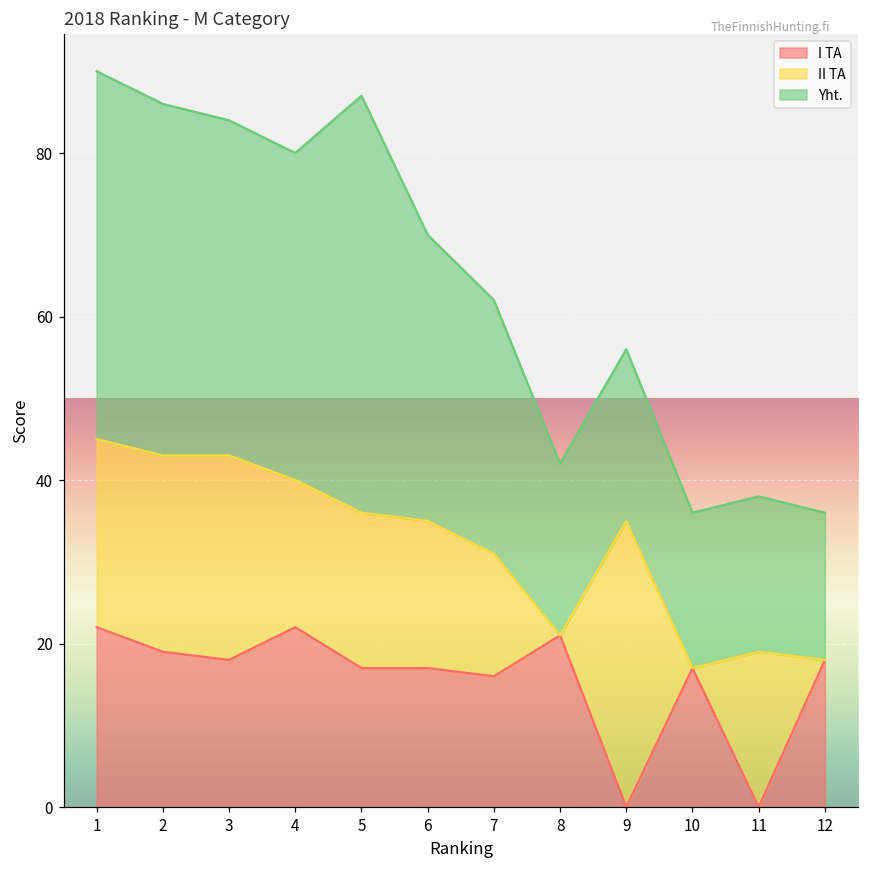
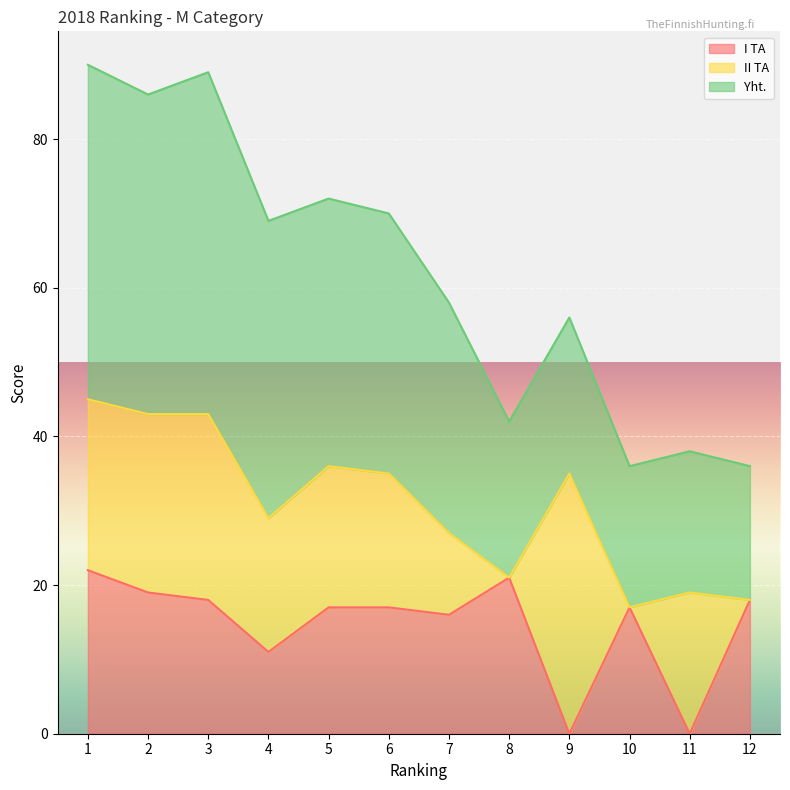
  {
    "I TA": {
      "1": 22,
      "2": 19,
      "3": 18,
-     "4": 22,
+     "4": 11,
      "5": 17,
      "6": 17,
      "7": 16,
      "9": 0,
      "11": 0
    },
    "II TA": {
      "1": 23,
      "2": 24,
      "3": 25,
      "4": 18,
      "5": 19,
      "6": 18,
-     "7": 15,
+     "7": 11,
      "9": 35,
      "11": 19
    },
    "Yht.": {
      "1": 45,
      "2": 43,
-     "3": 41,
+     "3": 46,
      "4": 40,
-     "5": 51,
+     "5": 36,
      "6": 35,
      "7": 31,
      "8": 21,
      "9": 21,
      "10": 19,
      "11": 19,
      "12": 18
    }
  }
